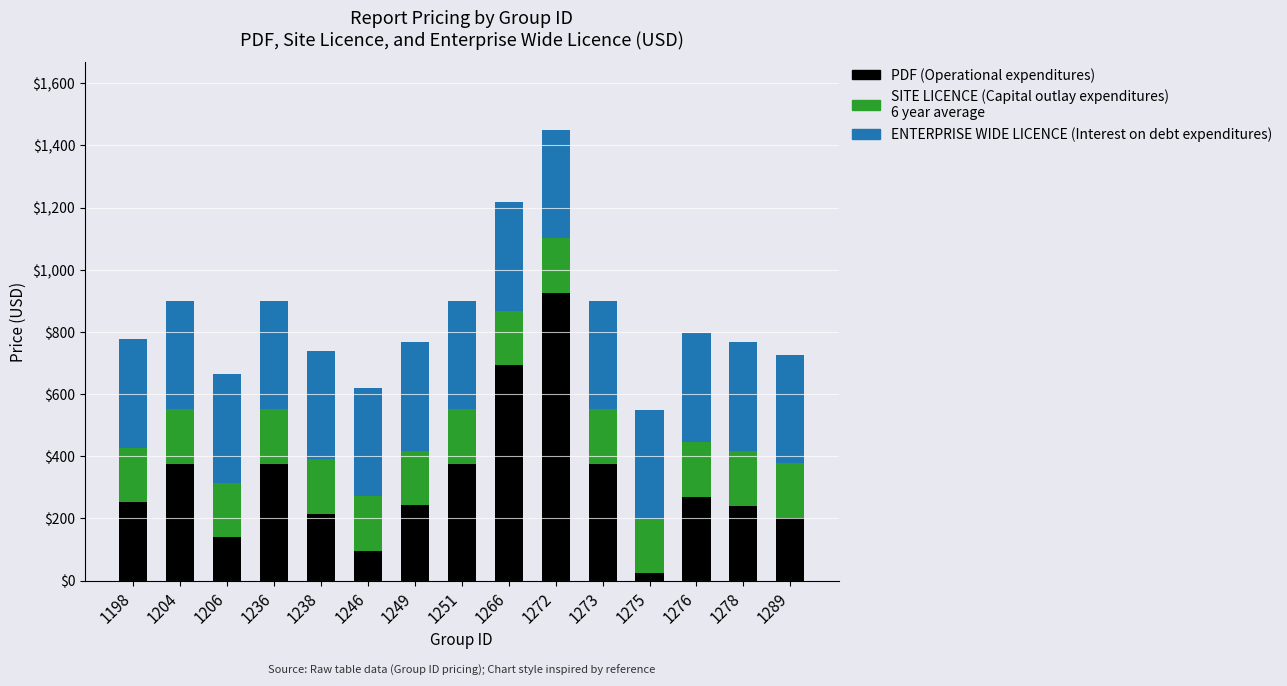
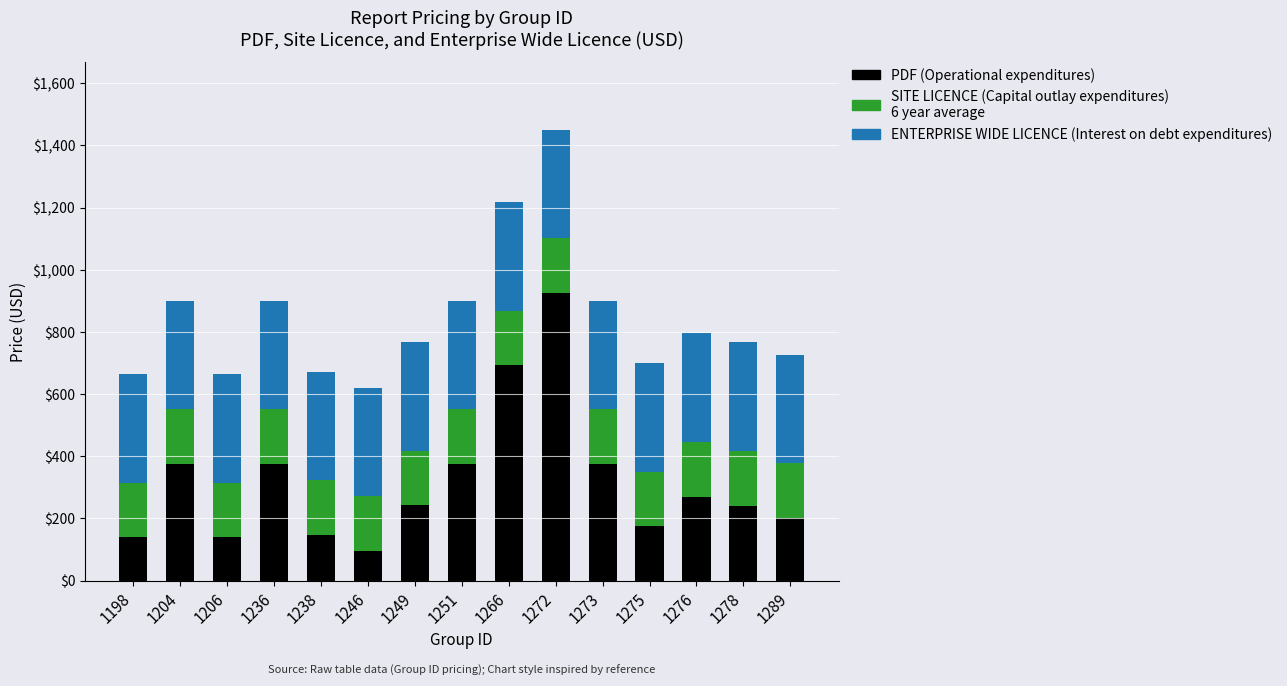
  {
    "PDF (Operational expenditures)": {
-     "1198": "$250",
+     "1198": "$140",
      "1204": "$380",
      "1206": "$140",
      "1236": "$380",
-     "1238": "$220",
+     "1238": "$150",
      "1246": "$100",
      "1249": "$240",
      "1251": "$380",
      "1266": "$690",
      "1272": "$930",
      "1273": "$380",
-     "1275": "$20",
+     "1275": "$180",
      "1276": "$270",
      "1278": "$240",
      "1289": "$200"
    },
    "ENTERPRISE WIDE LICENCE (Interest on debt expenditures)": {
      "1198": "$350",
      "1204": "$350",
      "1206": "$350",
      "1236": "$350",
      "1238": "$350",
      "1246": "$350",
      "1249": "$350",
      "1251": "$350",
      "1266": "$350",
      "1272": "$350",
      "1273": "$350",
      "1275": "$350",
      "1276": "$350",
      "1278": "$350",
      "1289": "$350"
    }
  }
